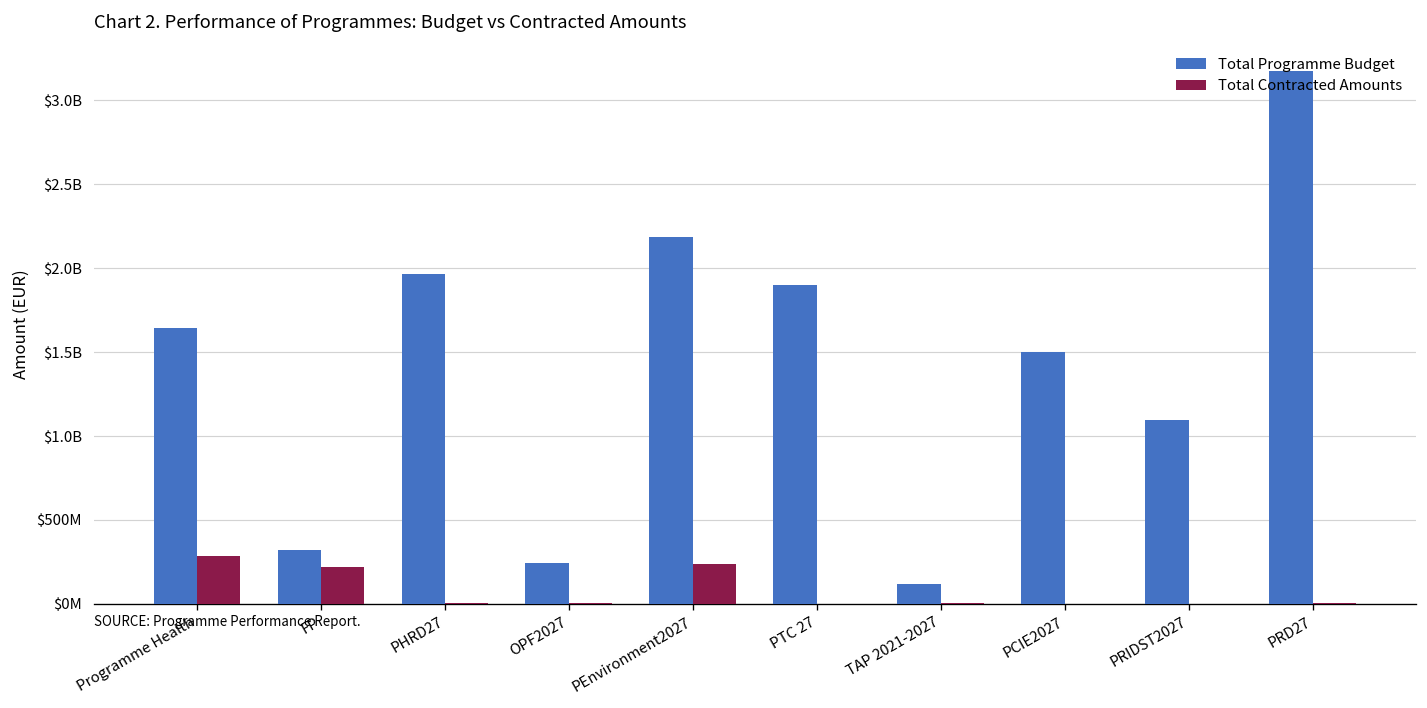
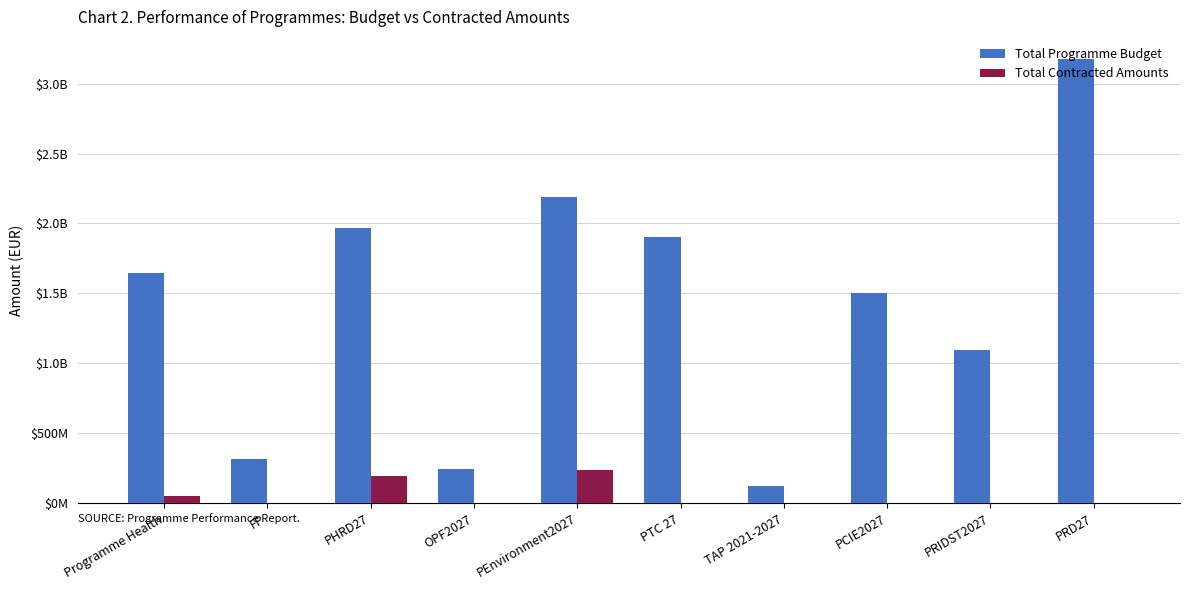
  {
    "Total Programme Budget": {
      "Programme Health": "$1650000000",
      "FP": "$320000000",
      "PHRD27": "$1970000000",
      "OPF2027": "$240000000",
      "PEnvironment2027": "$2190000000",
      "PTC 27": "$1900000000",
      "TAP 2021-2027": "$120000000",
      "PCIE2027": "$1500000000",
      "PRIDST2027": "$1090000000",
      "PRD27": "$3180000000"
    },
    "Total Contracted Amounts": {
-     "Programme Health": "$280000000",
-     "FP": "$220000000",
-     "PHRD27": "$0",
+     "Programme Health": "$50000000",
+     "FP": "$0",
+     "PHRD27": "$190000000",
      "PEnvironment2027": "$240000000"
    }
  }
